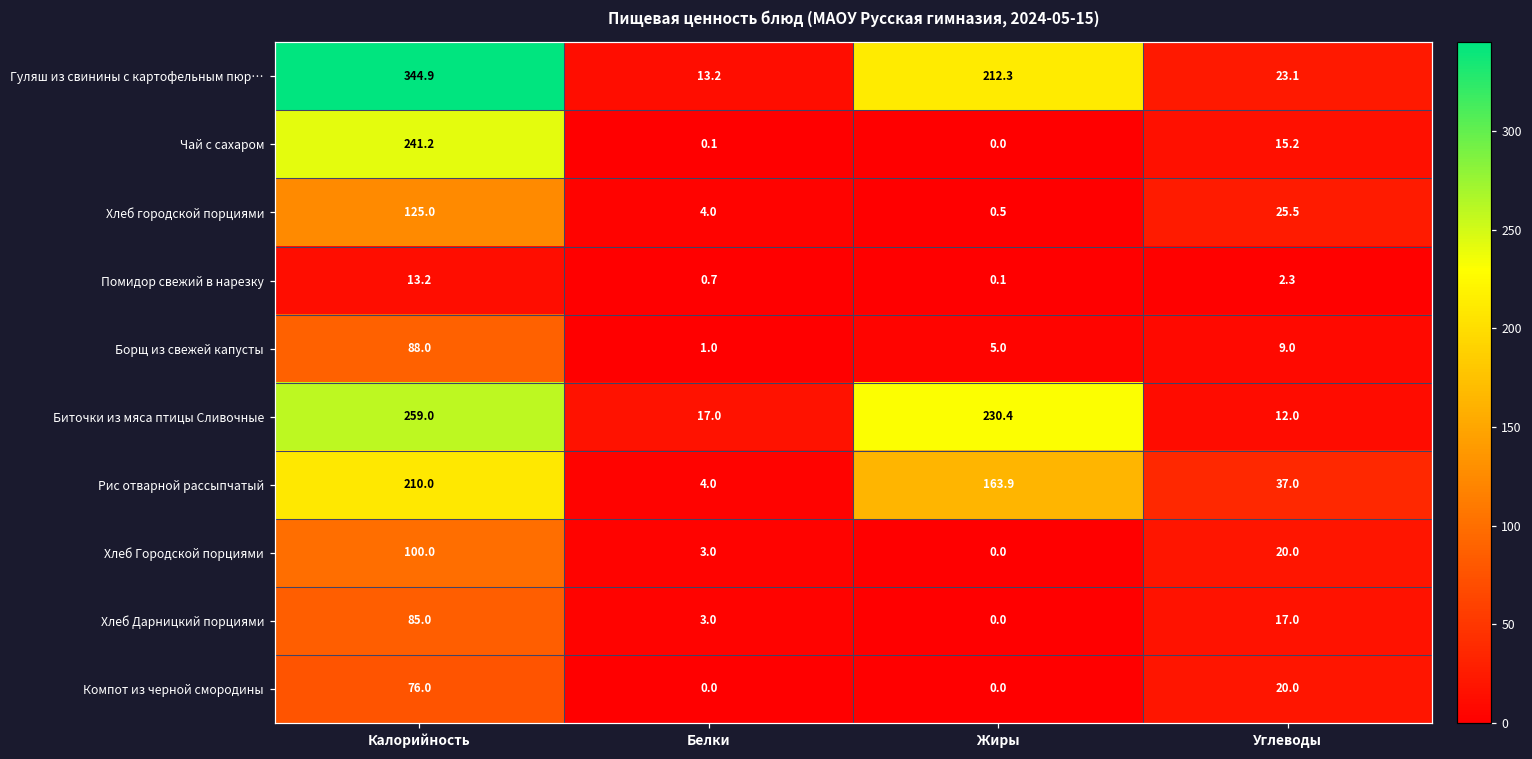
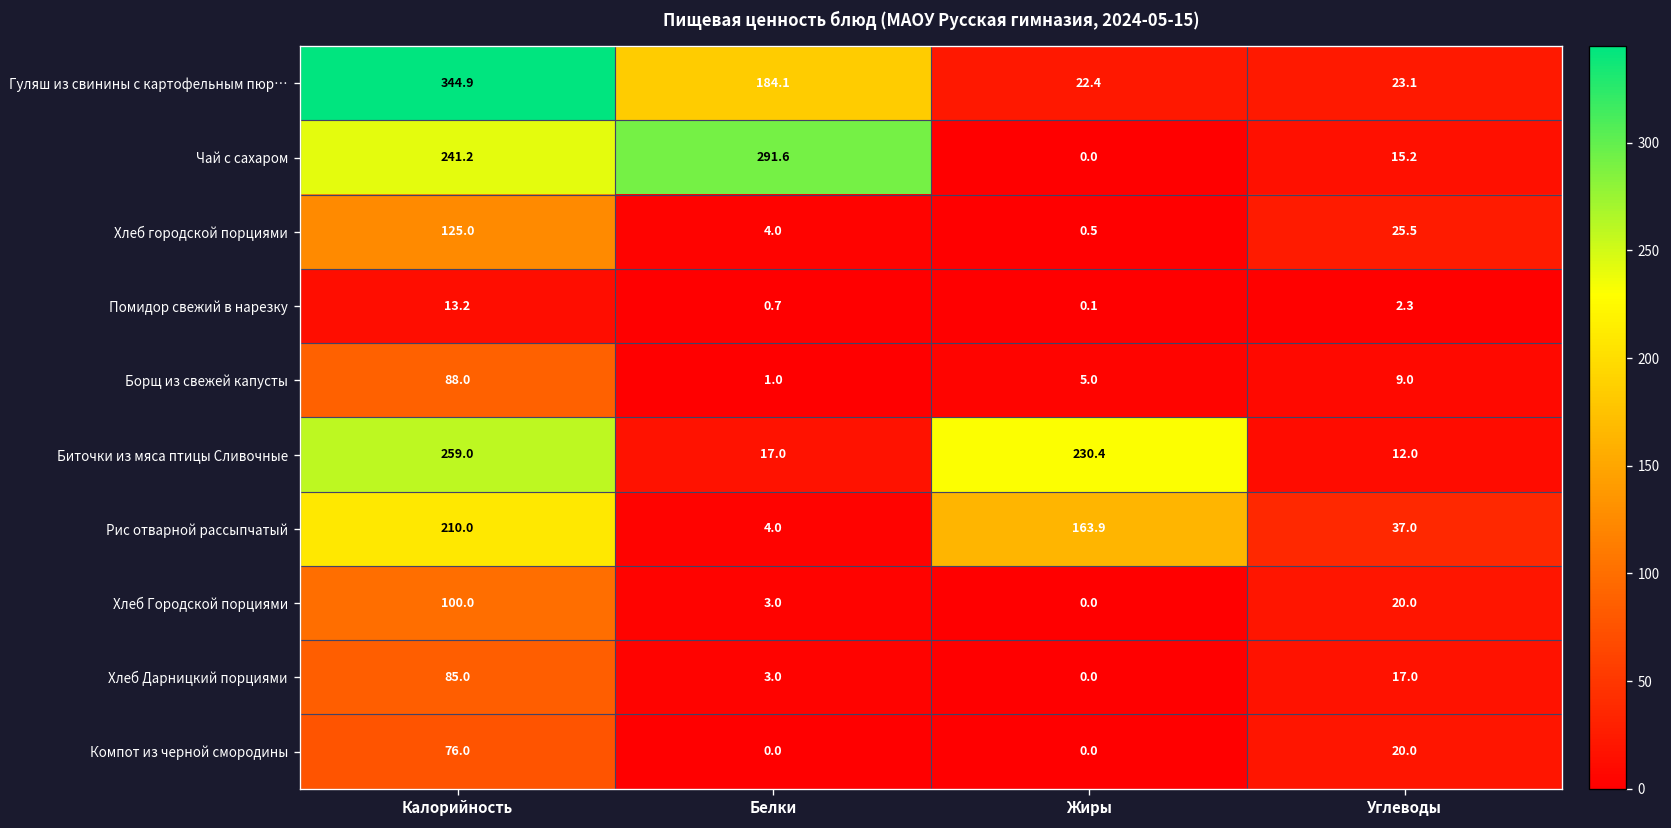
  {
    "Гуляш из свинины с картофельным пюр…": {
      "Калорийность": 344.9,
-     "Белки": 13.2,
-     "Жиры": 212.3,
+     "Белки": 184.1,
+     "Жиры": 22.4,
      "Углеводы": 23.1
    },
    "Чай с сахаром": {
      "Калорийность": 241.2,
-     "Белки": 0.1,
+     "Белки": 291.6,
      "Жиры": 0.0,
      "Углеводы": 15.2
    },
    "Хлеб городской порциями": {
      "Калорийность": 125.0,
      "Белки": 4.0,
      "Жиры": 0.5,
      "Углеводы": 25.5
    },
    "Помидор свежий в нарезку": {
      "Калорийность": 13.2,
      "Белки": 0.7,
      "Жиры": 0.1,
      "Углеводы": 2.3
    },
    "Борщ из свежей капусты": {
      "Калорийность": 88.0,
      "Белки": 1.0,
      "Жиры": 5.0,
      "Углеводы": 9.0
    },
    "Биточки из мяса птицы Сливочные": {
      "Калорийность": 259.0,
      "Белки": 17.0,
      "Жиры": 230.4,
      "Углеводы": 12.0
    },
    "Рис отварной рассыпчатый": {
      "Калорийность": 210.0,
      "Белки": 4.0,
      "Жиры": 163.9,
      "Углеводы": 37.0
    },
    "Хлеб Городской порциями": {
      "Калорийность": 100.0,
      "Белки": 3.0,
      "Жиры": 0.0,
      "Углеводы": 20.0
    },
    "Хлеб Дарницкий порциями": {
      "Калорийность": 85.0,
      "Белки": 3.0,
      "Жиры": 0.0,
      "Углеводы": 17.0
    },
    "Компот из черной смородины": {
      "Калорийность": 76.0,
      "Белки": 0.0,
      "Жиры": 0.0,
      "Углеводы": 20.0
    }
  }
